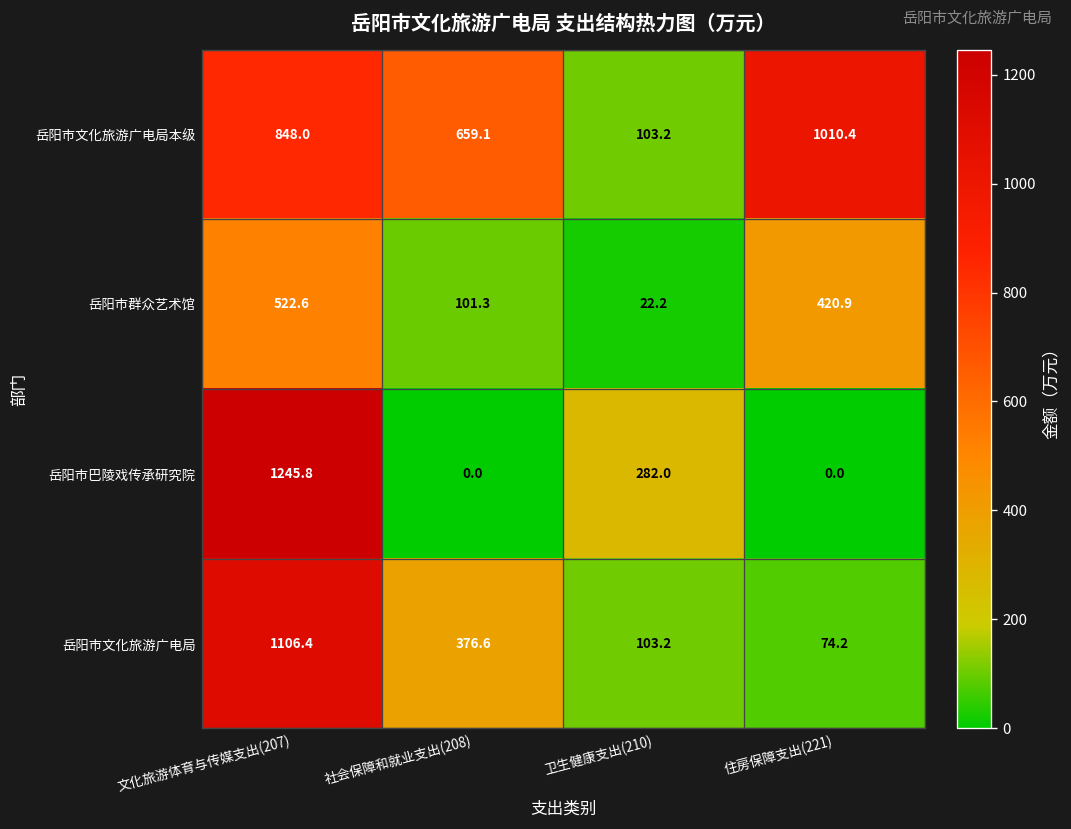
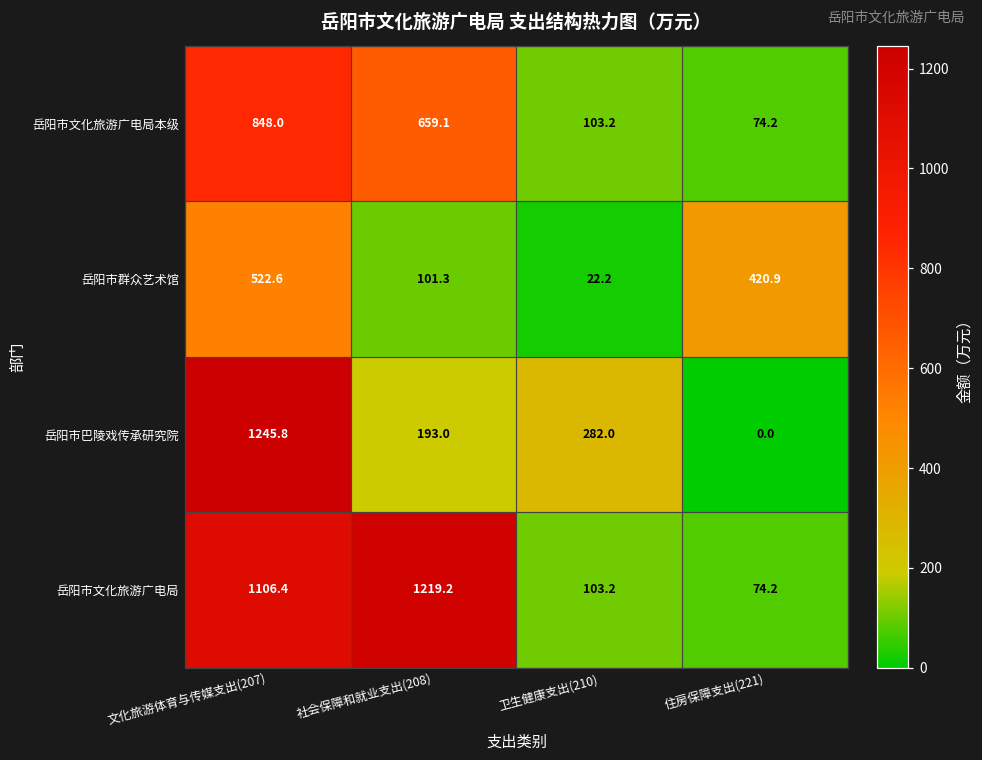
  {
    "岳阳市文化旅游广电局本级": {
      "文化旅游体育与传媒支出(207)": 848.0,
      "社会保障和就业支出(208)": 659.1,
      "卫生健康支出(210)": 103.2,
-     "住房保障支出(221)": 1010.4
+     "住房保障支出(221)": 74.2
    },
    "岳阳市群众艺术馆": {
      "文化旅游体育与传媒支出(207)": 522.6,
      "社会保障和就业支出(208)": 101.3,
      "卫生健康支出(210)": 22.2,
      "住房保障支出(221)": 420.9
    },
    "岳阳市巴陵戏传承研究院": {
      "文化旅游体育与传媒支出(207)": 1245.8,
-     "社会保障和就业支出(208)": 0.0,
+     "社会保障和就业支出(208)": 193.0,
      "卫生健康支出(210)": 282.0,
      "住房保障支出(221)": 0.0
    },
    "岳阳市文化旅游广电局": {
      "文化旅游体育与传媒支出(207)": 1106.4,
-     "社会保障和就业支出(208)": 376.6,
+     "社会保障和就业支出(208)": 1219.2,
      "卫生健康支出(210)": 103.2,
      "住房保障支出(221)": 74.2
    }
  }
